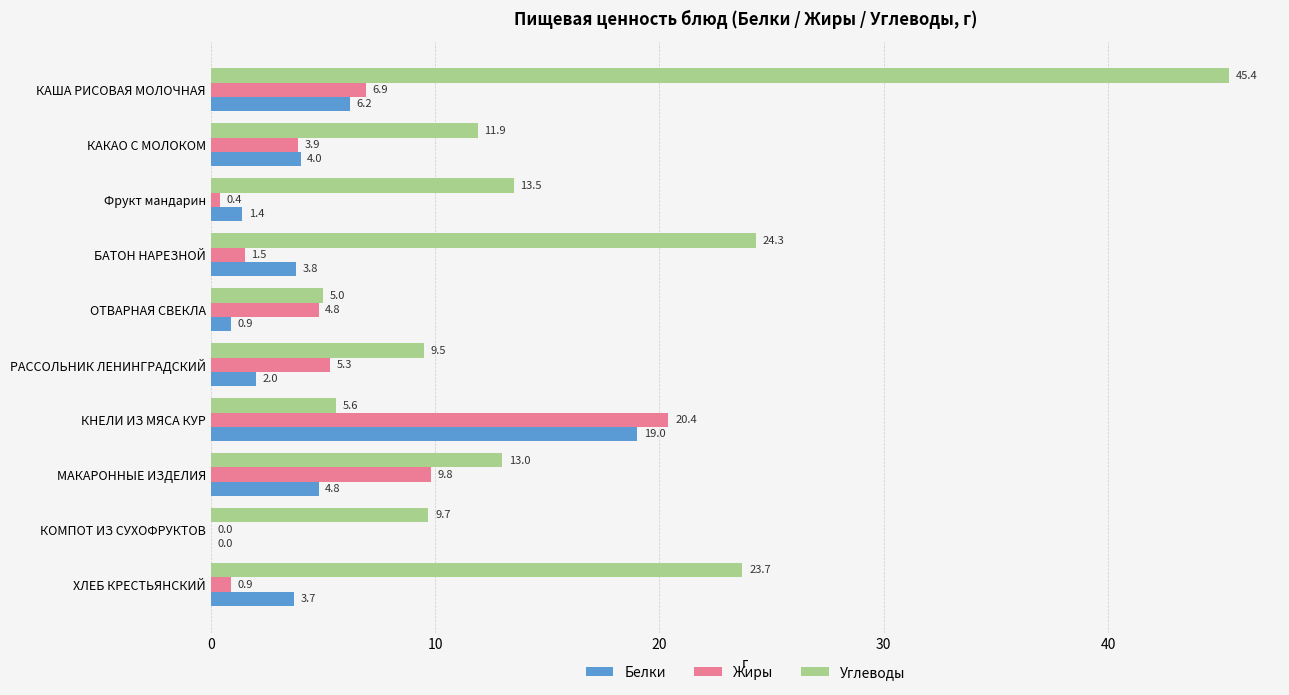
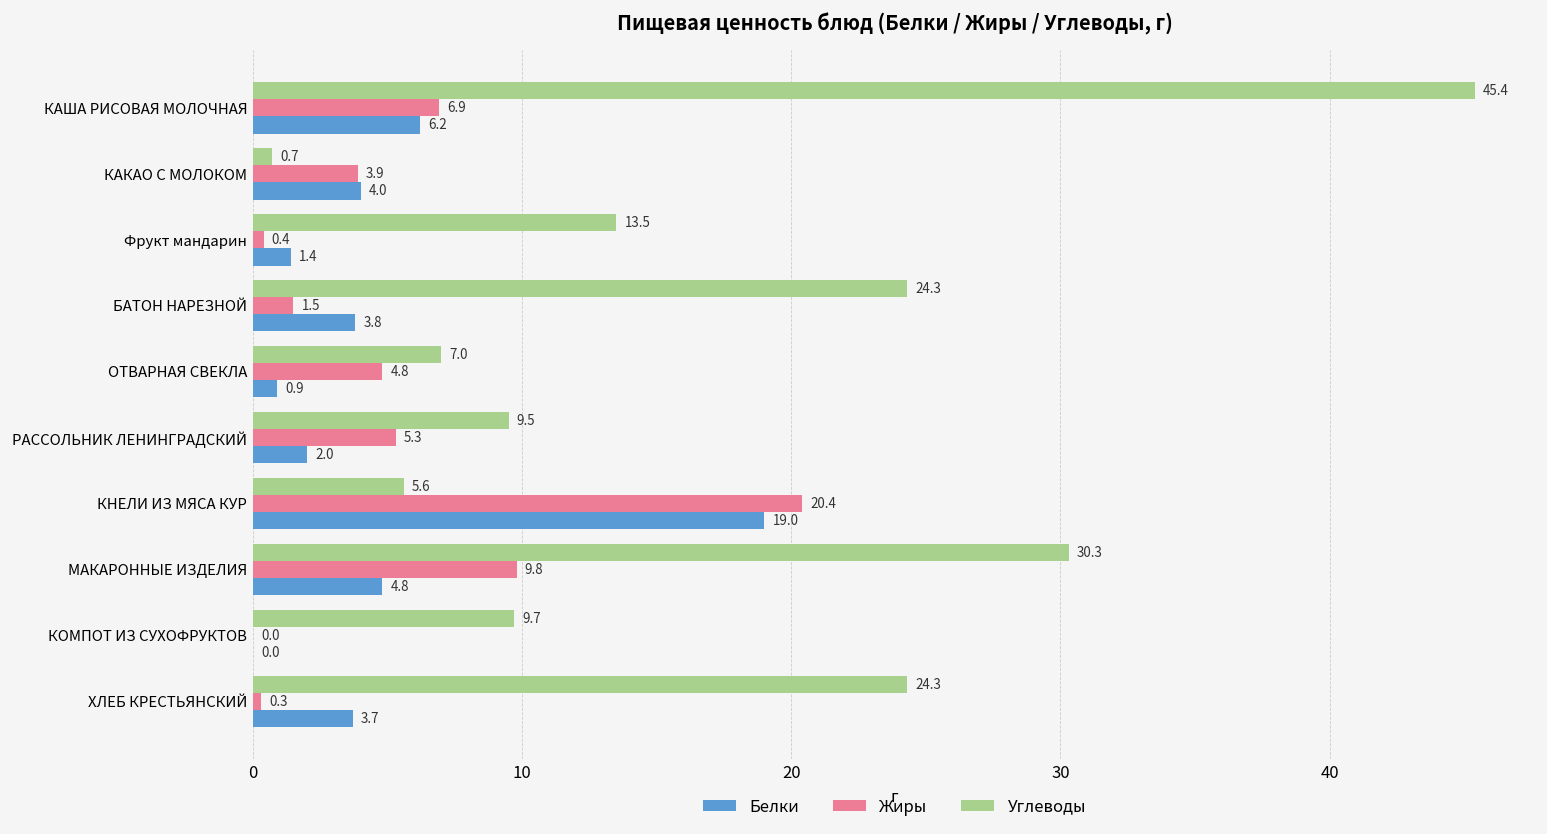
  {
    "Белки": {
      "КАША РИСОВАЯ МОЛОЧНАЯ": 6.2,
      "КАКАО С МОЛОКОМ": 4.0,
      "Фрукт мандарин": 1.4,
      "БАТОН НАРЕЗНОЙ": 3.8,
      "ОТВАРНАЯ СВЕКЛА": 0.9,
      "РАССОЛЬНИК ЛЕНИНГРАДСКИЙ": 2.0,
      "КНЕЛИ ИЗ МЯСА КУР": 19.0,
      "МАКАРОННЫЕ ИЗДЕЛИЯ": 4.8,
      "КОМПОТ ИЗ СУХОФРУКТОВ": 0.0,
      "ХЛЕБ КРЕСТЬЯНСКИЙ": 3.7
    },
    "Жиры": {
      "КАША РИСОВАЯ МОЛОЧНАЯ": 6.9,
      "КАКАО С МОЛОКОМ": 3.9,
      "Фрукт мандарин": 0.4,
      "БАТОН НАРЕЗНОЙ": 1.5,
      "ОТВАРНАЯ СВЕКЛА": 4.8,
      "РАССОЛЬНИК ЛЕНИНГРАДСКИЙ": 5.3,
      "КНЕЛИ ИЗ МЯСА КУР": 20.4,
      "МАКАРОННЫЕ ИЗДЕЛИЯ": 9.8,
      "КОМПОТ ИЗ СУХОФРУКТОВ": 0.0,
-     "ХЛЕБ КРЕСТЬЯНСКИЙ": 0.9
+     "ХЛЕБ КРЕСТЬЯНСКИЙ": 0.3
    },
    "Углеводы": {
      "КАША РИСОВАЯ МОЛОЧНАЯ": 45.4,
-     "КАКАО С МОЛОКОМ": 11.9,
+     "КАКАО С МОЛОКОМ": 0.7,
      "Фрукт мандарин": 13.5,
      "БАТОН НАРЕЗНОЙ": 24.3,
-     "ОТВАРНАЯ СВЕКЛА": 5.0,
+     "ОТВАРНАЯ СВЕКЛА": 7.0,
      "РАССОЛЬНИК ЛЕНИНГРАДСКИЙ": 9.5,
      "КНЕЛИ ИЗ МЯСА КУР": 5.6,
-     "МАКАРОННЫЕ ИЗДЕЛИЯ": 13.0,
+     "МАКАРОННЫЕ ИЗДЕЛИЯ": 30.3,
      "КОМПОТ ИЗ СУХОФРУКТОВ": 9.7,
-     "ХЛЕБ КРЕСТЬЯНСКИЙ": 23.7
+     "ХЛЕБ КРЕСТЬЯНСКИЙ": 24.3
    }
  }
